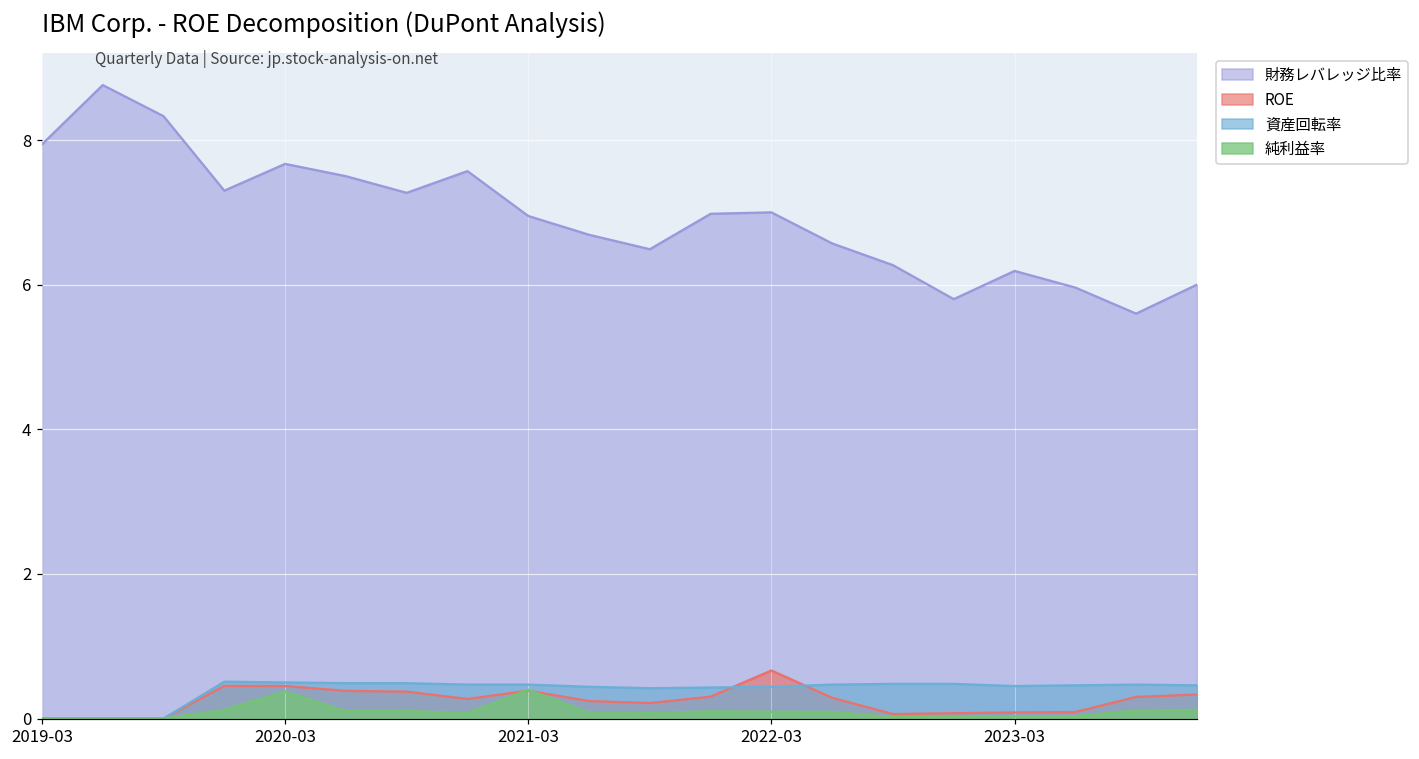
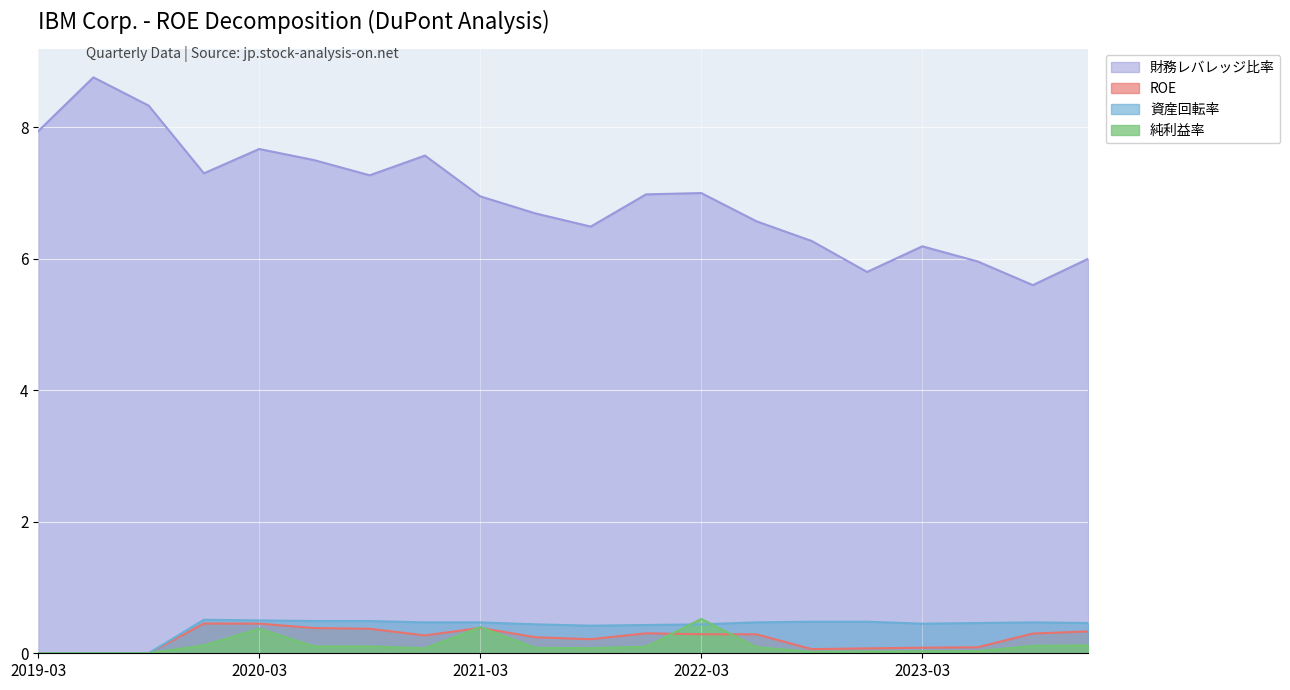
  {
    "ROE": {
      "2020-03": 0.5,
-     "2022-03": 0.7,
+     "2022-03": 0.3,
      "2023-03": 0.1
    },
    "純利益率": {
      "2020-03": 0.4,
-     "2022-03": 0.1,
+     "2022-03": 0.5,
      "2023-03": 0.0
    }
  }
